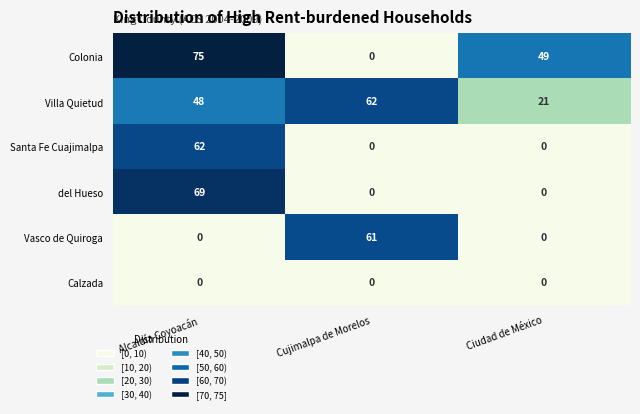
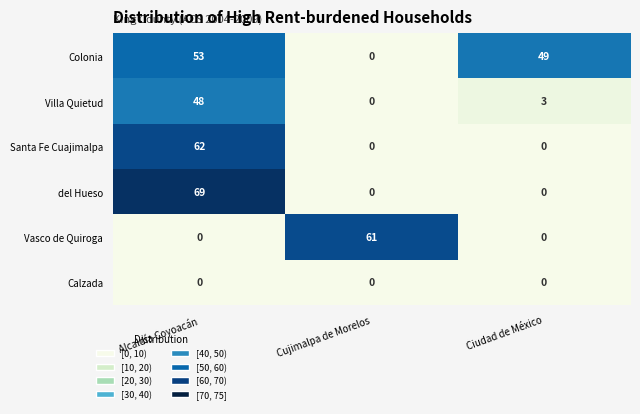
  {
    "Colonia": {
-     "Alcaldía Coyoacán": 75,
+     "Alcaldía Coyoacán": 53,
      "Cujimalpa de Morelos": 0,
      "Ciudad de México": 49
    },
    "Villa Quietud": {
      "Alcaldía Coyoacán": 48,
-     "Cujimalpa de Morelos": 62,
-     "Ciudad de México": 21
+     "Cujimalpa de Morelos": 0,
+     "Ciudad de México": 3
    },
    "Santa Fe Cuajimalpa": {
      "Alcaldía Coyoacán": 62,
      "Cujimalpa de Morelos": 0,
      "Ciudad de México": 0
    },
    "del Hueso": {
      "Alcaldía Coyoacán": 69,
      "Cujimalpa de Morelos": 0,
      "Ciudad de México": 0
    },
    "Vasco de Quiroga": {
      "Alcaldía Coyoacán": 0,
      "Cujimalpa de Morelos": 61,
      "Ciudad de México": 0
    },
    "Calzada": {
      "Alcaldía Coyoacán": 0,
      "Cujimalpa de Morelos": 0,
      "Ciudad de México": 0
    }
  }
